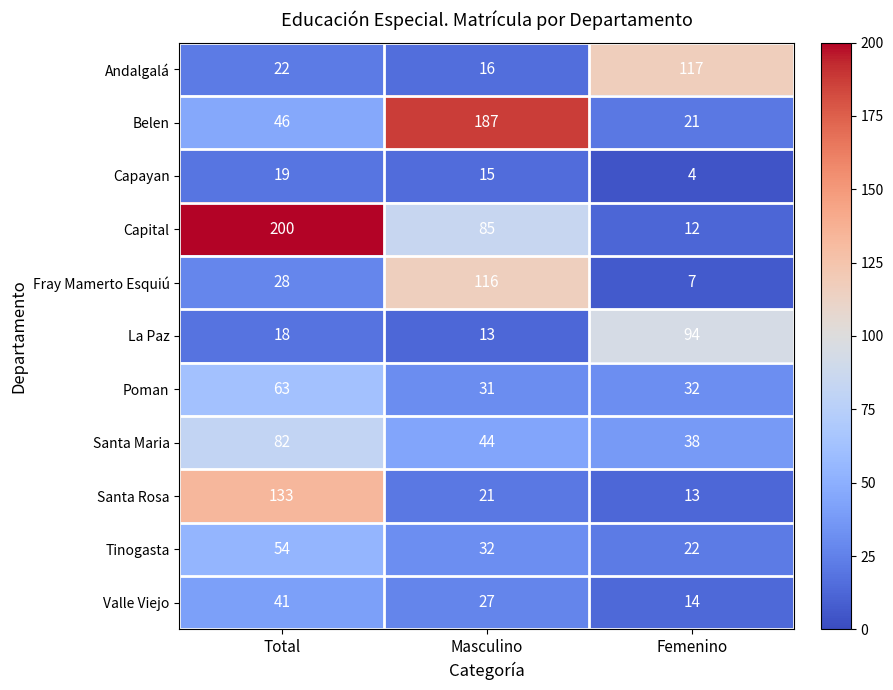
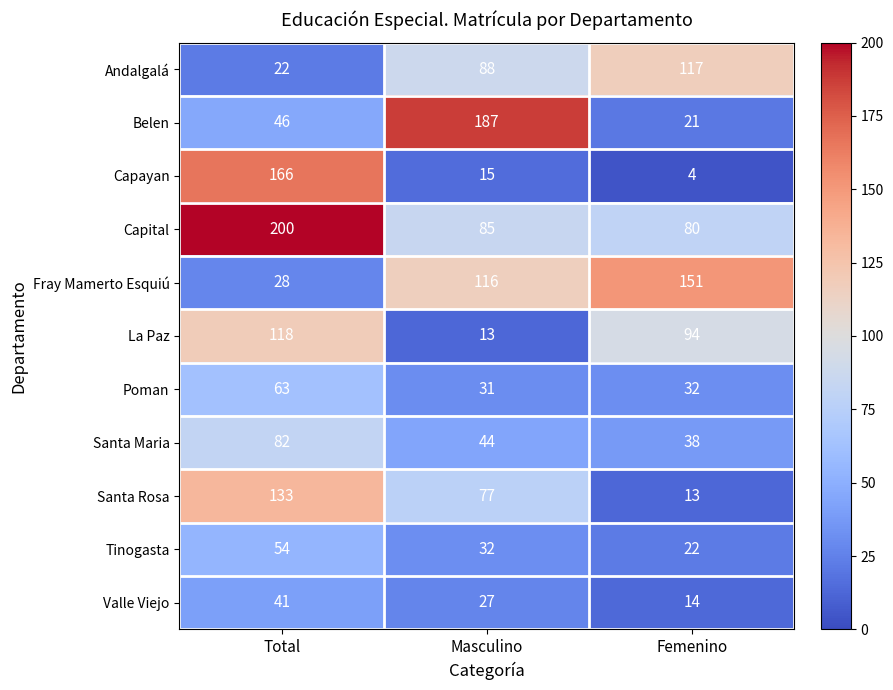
  {
    "Andalgalá": {
      "Total": 22,
-     "Masculino": 16,
+     "Masculino": 88,
      "Femenino": 117
    },
    "Belen": {
      "Total": 46,
      "Masculino": 187,
      "Femenino": 21
    },
    "Capayan": {
-     "Total": 19,
+     "Total": 166,
      "Masculino": 15,
      "Femenino": 4
    },
    "Capital": {
      "Total": 200,
      "Masculino": 85,
-     "Femenino": 12
+     "Femenino": 80
    },
    "Fray Mamerto Esquiú": {
      "Total": 28,
      "Masculino": 116,
-     "Femenino": 7
+     "Femenino": 151
    },
    "La Paz": {
-     "Total": 18,
+     "Total": 118,
      "Masculino": 13
    },
    "Poman": {
      "Total": 63,
      "Masculino": 31,
      "Femenino": 32
    },
    "Santa Maria": {
      "Total": 82,
      "Masculino": 44,
      "Femenino": 38
    },
    "Santa Rosa": {
      "Total": 133,
-     "Masculino": 21,
+     "Masculino": 77,
      "Femenino": 13
    },
    "Tinogasta": {
      "Total": 54,
      "Masculino": 32,
      "Femenino": 22
    },
    "Valle Viejo": {
      "Total": 41,
      "Masculino": 27,
      "Femenino": 14
    }
  }
